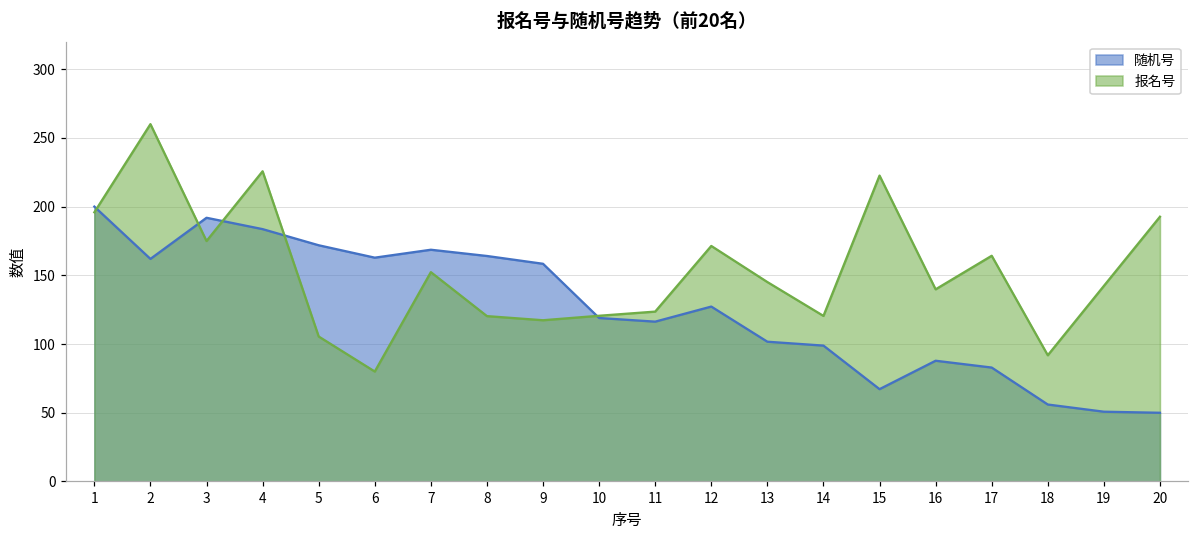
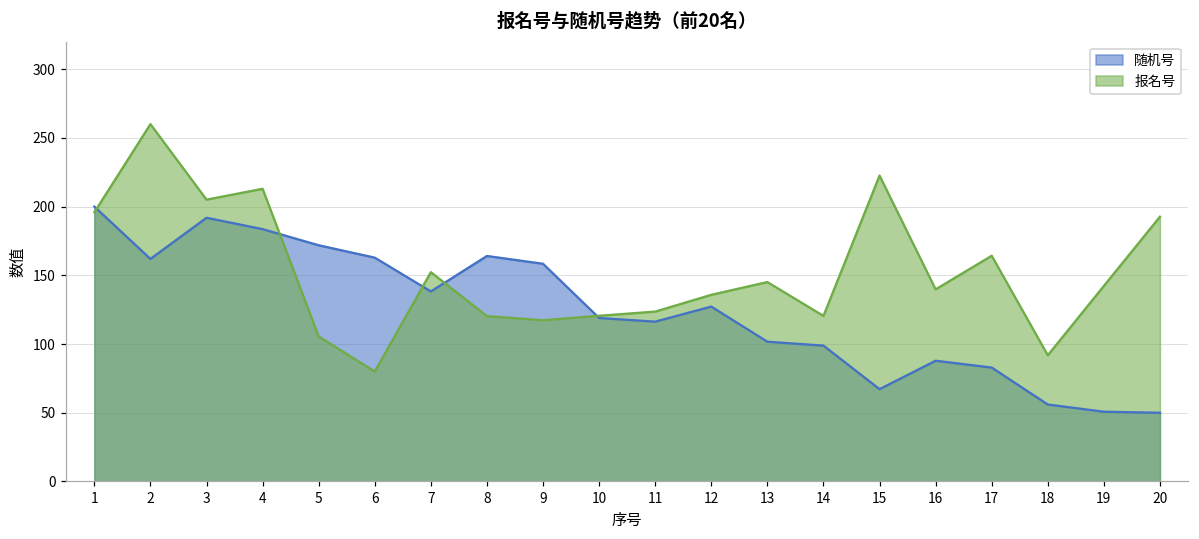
  {
    "随机号": {
      "1": 200,
      "2": 162,
      "3": 192,
      "4": 184,
      "5": 172,
      "6": 163,
-     "7": 169,
+     "7": 138,
      "8": 164,
      "9": 158,
      "11": 116,
      "12": 127,
      "13": 102,
      "14": 99,
      "15": 67,
      "16": 88,
      "17": 83,
      "18": 56,
      "19": 51,
      "20": 50
    },
    "报名号": {
      "1": 196,
      "2": 260,
-     "3": 175,
-     "4": 226,
+     "3": 205,
+     "4": 213,
      "5": 105,
      "6": 80,
      "7": 152,
      "8": 120,
      "9": 117,
      "11": 124,
-     "12": 171,
+     "12": 136,
      "13": 145,
      "14": 120,
      "15": 223,
      "16": 140,
      "17": 164,
      "18": 92,
      "19": 142,
      "20": 193
    }
  }
